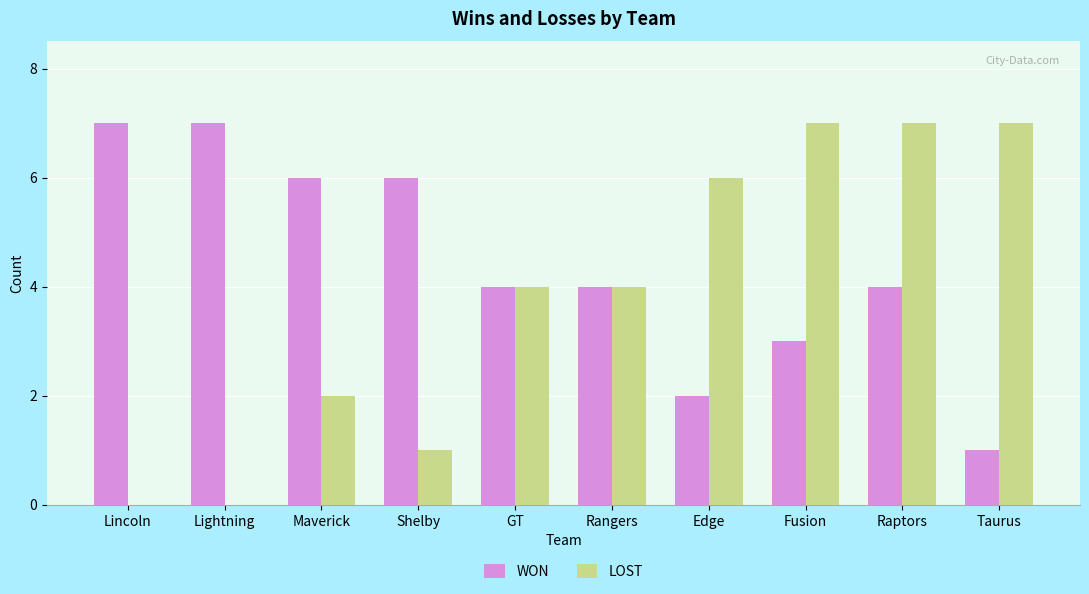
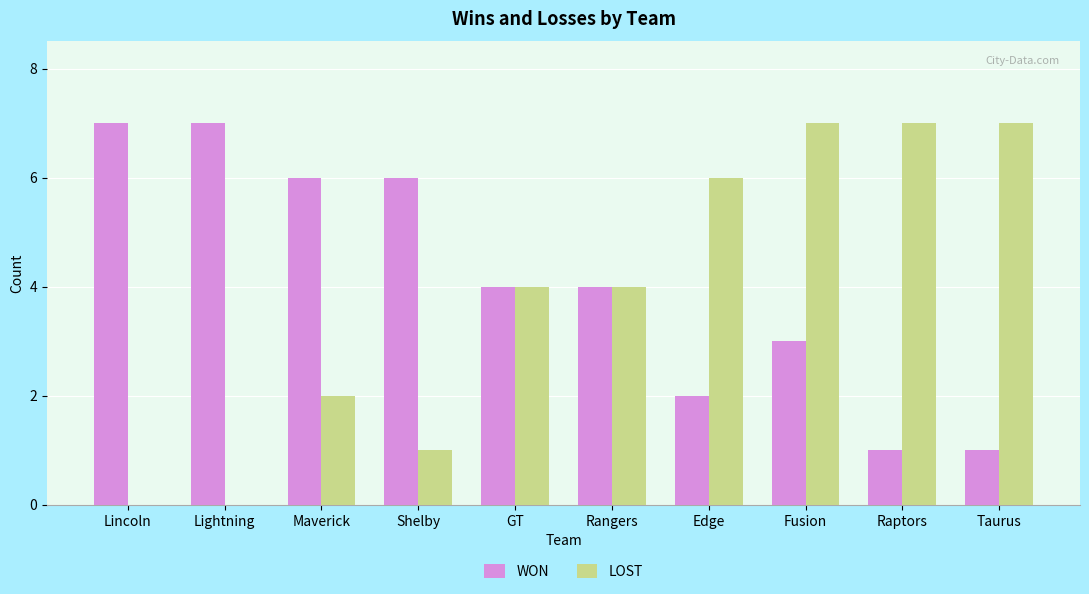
  {
    "WON": {
      "Lincoln": 7,
      "Lightning": 7,
      "Maverick": 6,
      "Shelby": 6,
      "GT": 4,
      "Rangers": 4,
      "Edge": 2,
      "Fusion": 3,
-     "Raptors": 4,
+     "Raptors": 1,
      "Taurus": 1
    },
    "LOST": {
      "Lincoln": 0,
      "Lightning": 0,
      "Maverick": 2,
      "Shelby": 1,
      "GT": 4,
      "Rangers": 4,
      "Edge": 6,
      "Fusion": 7,
      "Raptors": 7,
      "Taurus": 7
    }
  }
